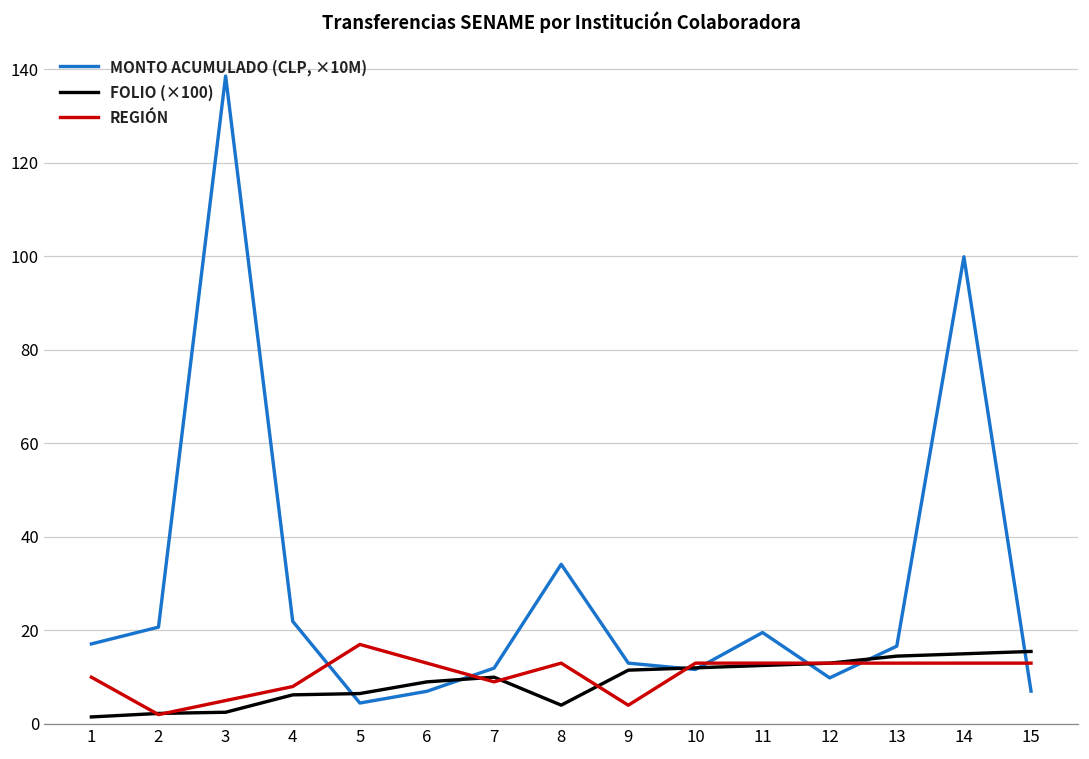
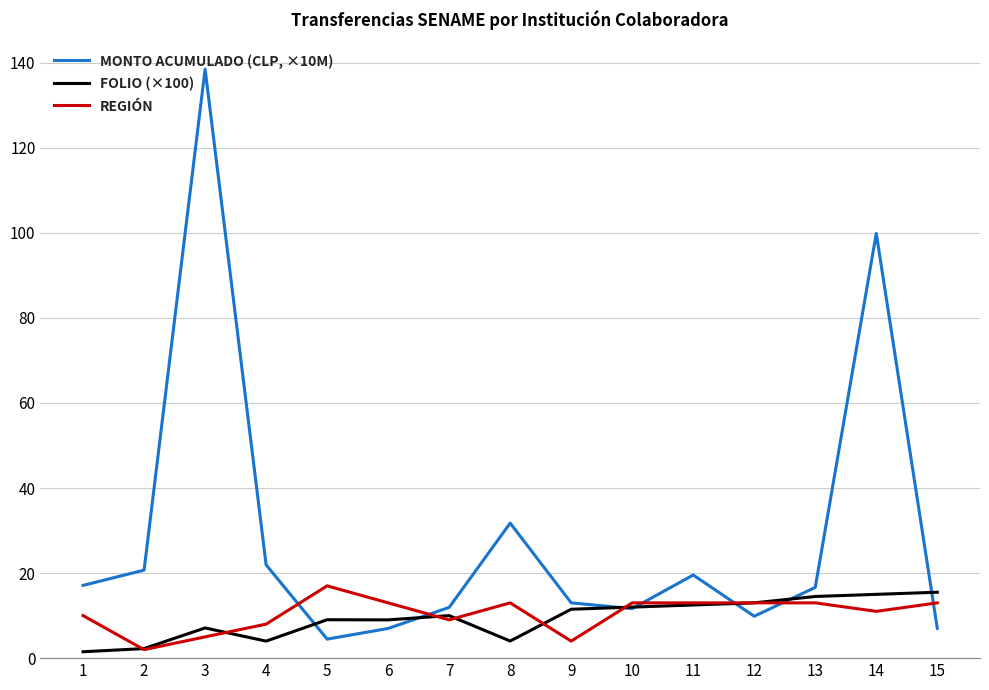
  {
    "MONTO ACUMULADO (CLP, ×10M)": {
      "1": 17,
      "2": 21,
      "3": 139,
      "4": 22,
      "5": 4,
      "6": 7,
      "7": 12,
-     "8": 34,
+     "8": 32,
      "9": 13,
      "11": 20,
      "12": 10,
      "13": 17,
      "14": 100,
      "15": 7
    },
    "FOLIO (×100)": {
      "1": 2,
-     "3": 3,
-     "4": 6,
-     "5": 7,
+     "3": 7,
+     "4": 4,
+     "5": 9,
      "6": 9,
      "7": 10,
      "8": 4,
      "9": 12,
      "13": 15,
      "14": 15,
      "15": 16
    },
    "REGIÓN": {
      "1": 10,
      "3": 5,
      "4": 8,
      "5": 17,
      "6": 13,
      "7": 9,
      "8": 13,
      "9": 4,
      "10": 13,
      "13": 13,
-     "14": 13,
+     "14": 11,
      "15": 13
    }
  }
